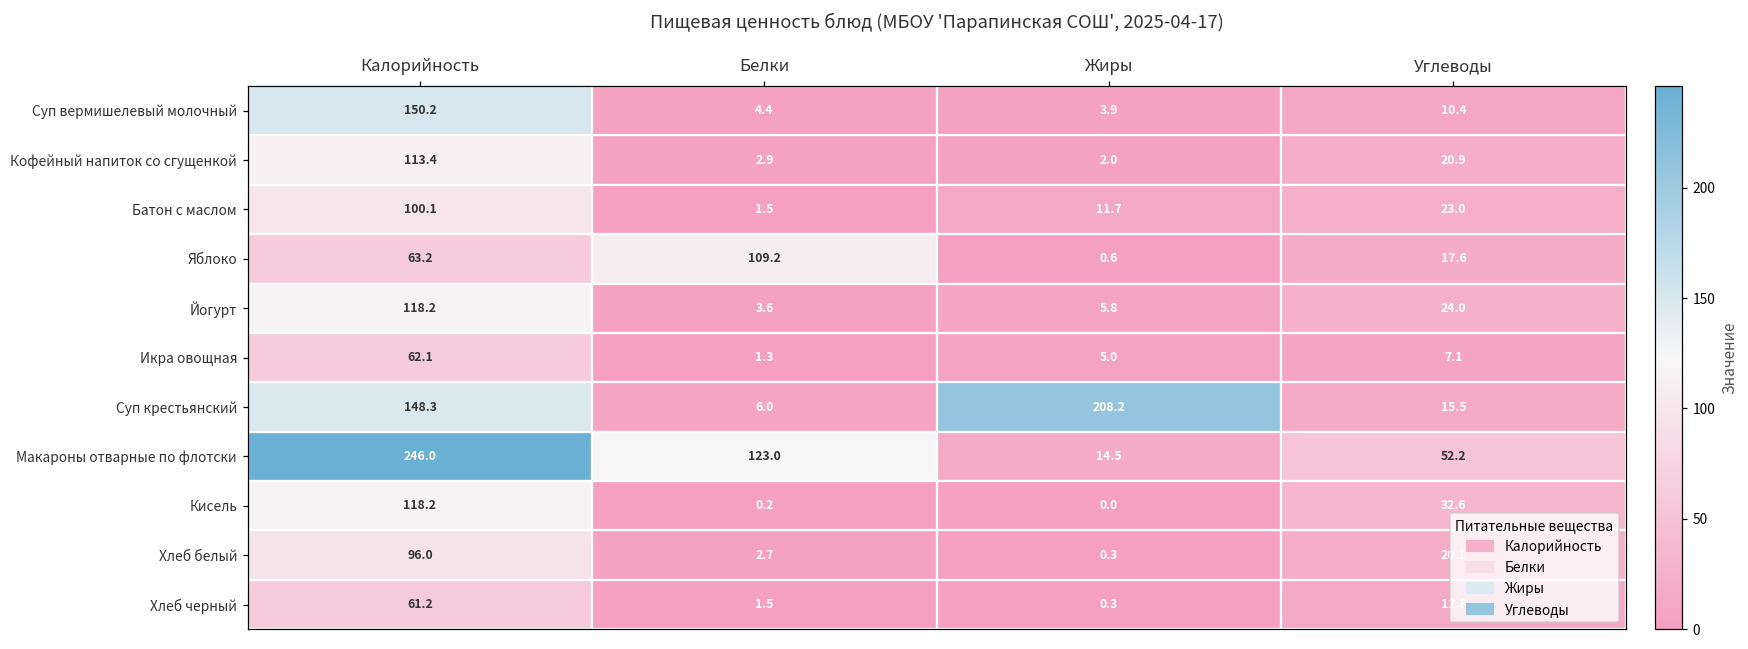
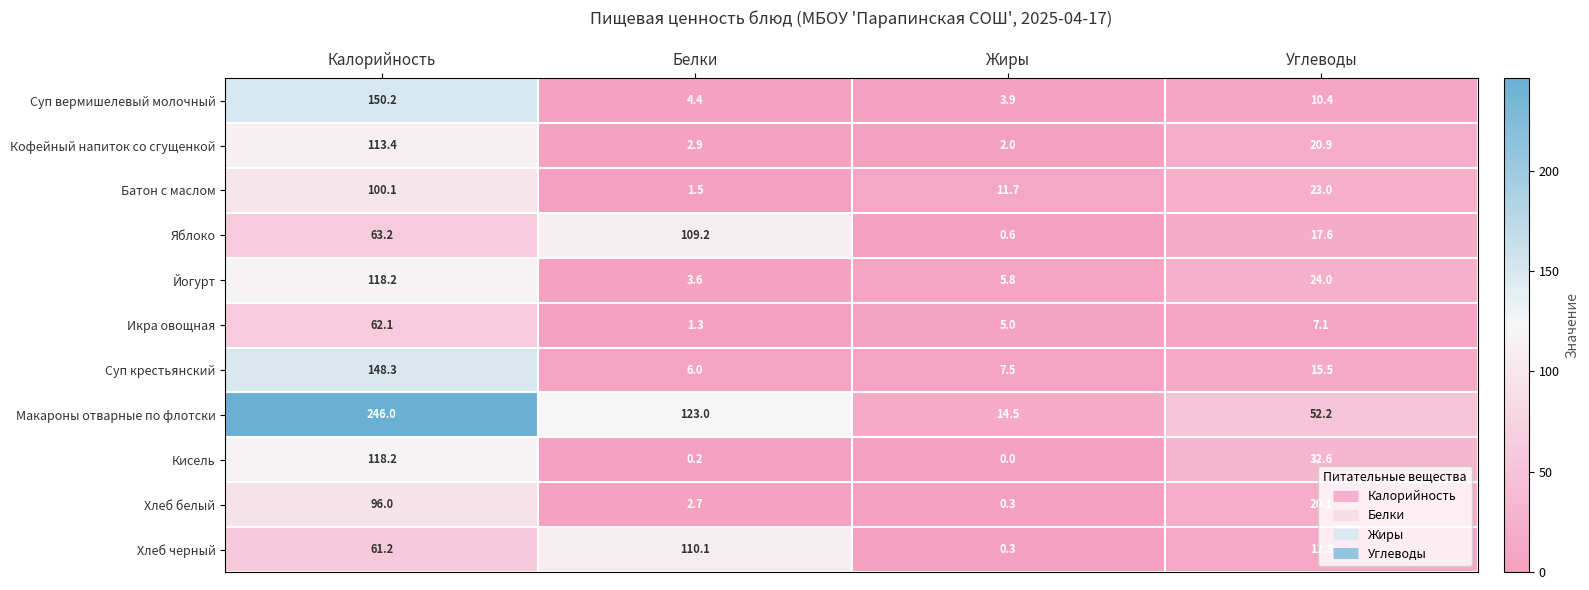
  {
    "Суп вермишелевый молочный": {
      "Калорийность": 150.2,
      "Белки": 4.4,
      "Жиры": 3.9,
      "Углеводы": 10.4
    },
    "Кофейный напиток со сгущенкой": {
      "Калорийность": 113.4,
      "Белки": 2.9,
      "Жиры": 2.0,
      "Углеводы": 20.9
    },
    "Батон с маслом": {
      "Калорийность": 100.1,
      "Белки": 1.5,
      "Жиры": 11.7,
      "Углеводы": 23.0
    },
    "Яблоко": {
      "Калорийность": 63.2,
      "Белки": 109.2,
      "Жиры": 0.6,
      "Углеводы": 17.6
    },
    "Йогурт": {
      "Калорийность": 118.2,
      "Белки": 3.6,
      "Жиры": 5.8,
      "Углеводы": 24.0
    },
    "Икра овощная": {
      "Калорийность": 62.1,
      "Белки": 1.3,
      "Жиры": 5.0,
      "Углеводы": 7.1
    },
    "Суп крестьянский": {
      "Калорийность": 148.3,
      "Белки": 6.0,
-     "Жиры": 208.2,
+     "Жиры": 7.5,
      "Углеводы": 15.5
    },
    "Макароны отварные по флотски": {
      "Калорийность": 246.0,
      "Белки": 123.0,
      "Жиры": 14.5,
      "Углеводы": 52.2
    },
    "Кисель": {
      "Калорийность": 118.2,
      "Белки": 0.2,
      "Жиры": 0.0
    },
    "Хлеб белый": {
      "Калорийность": 96.0,
      "Белки": 2.7,
      "Жиры": 0.3
    },
    "Хлеб черный": {
      "Калорийность": 61.2,
-     "Белки": 1.5,
+     "Белки": 110.1,
      "Жиры": 0.3
    }
  }
